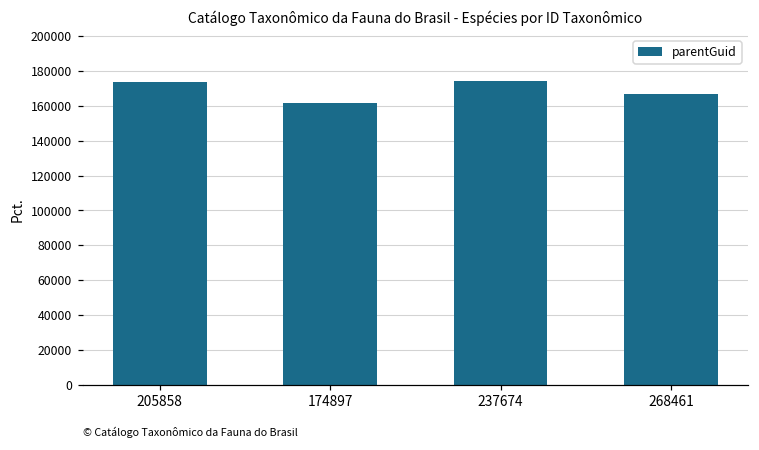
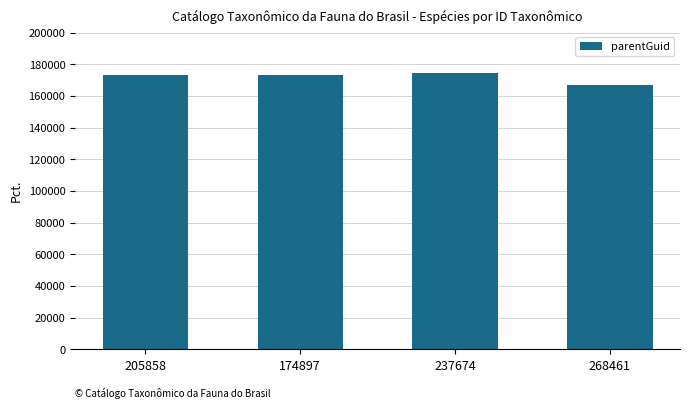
  {
    "205858": 174000,
-   "174897": 162000,
+   "174897": 174000,
    "237674": 174000,
    "268461": 167000
  }
